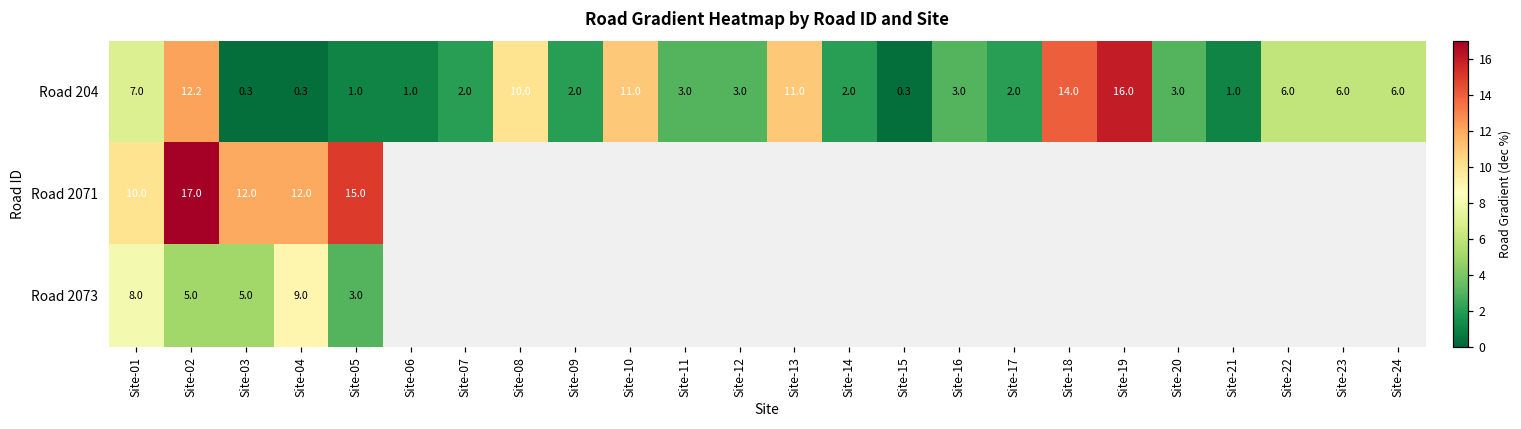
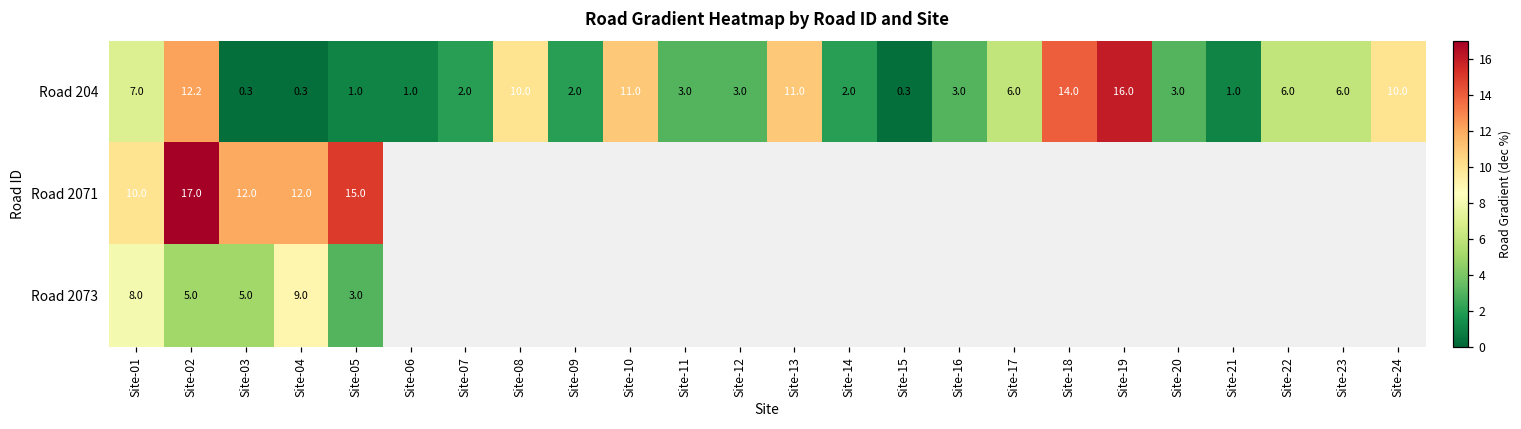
  {
    "Road 204": {
      "Site-01": 7.0,
      "Site-02": 12.2,
      "Site-03": 0.3,
      "Site-04": 0.3,
      "Site-05": 1.0,
      "Site-06": 1.0,
      "Site-07": 2.0,
      "Site-08": 10.0,
      "Site-09": 2.0,
      "Site-10": 11.0,
      "Site-11": 3.0,
      "Site-12": 3.0,
      "Site-13": 11.0,
      "Site-14": 2.0,
      "Site-15": 0.3,
      "Site-16": 3.0,
-     "Site-17": 2.0,
+     "Site-17": 6.0,
      "Site-18": 14.0,
      "Site-19": 16.0,
      "Site-20": 3.0,
      "Site-21": 1.0,
      "Site-22": 6.0,
      "Site-23": 6.0,
-     "Site-24": 6.0
+     "Site-24": 10.0
    },
    "Road 2071": {
      "Site-01": 10.0,
      "Site-02": 17.0,
      "Site-03": 12.0,
      "Site-04": 12.0,
      "Site-05": 15.0
    },
    "Road 2073": {
      "Site-01": 8.0,
      "Site-02": 5.0,
      "Site-03": 5.0,
      "Site-04": 9.0,
      "Site-05": 3.0
    }
  }
